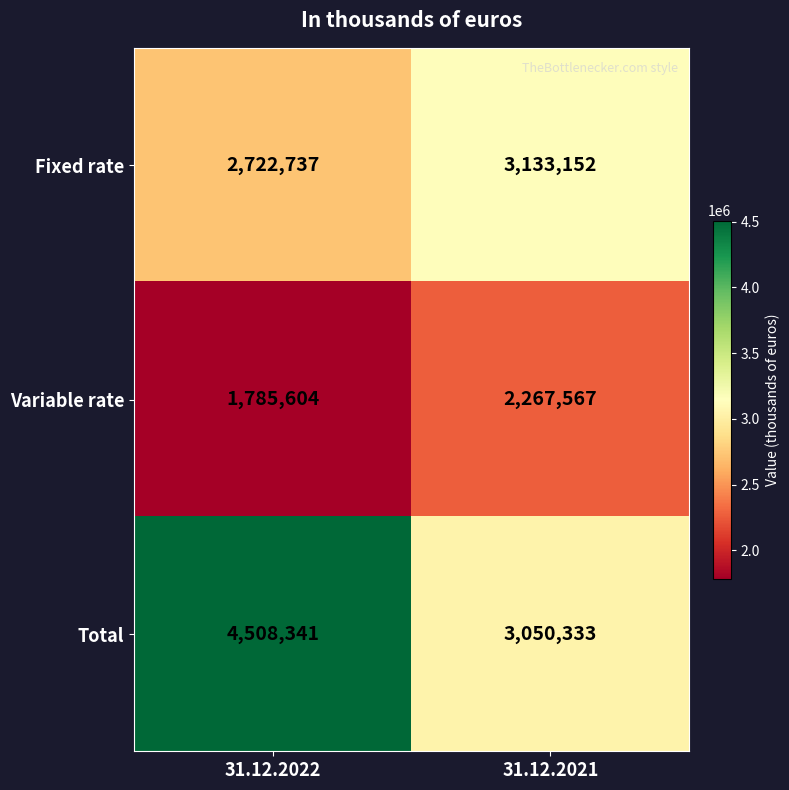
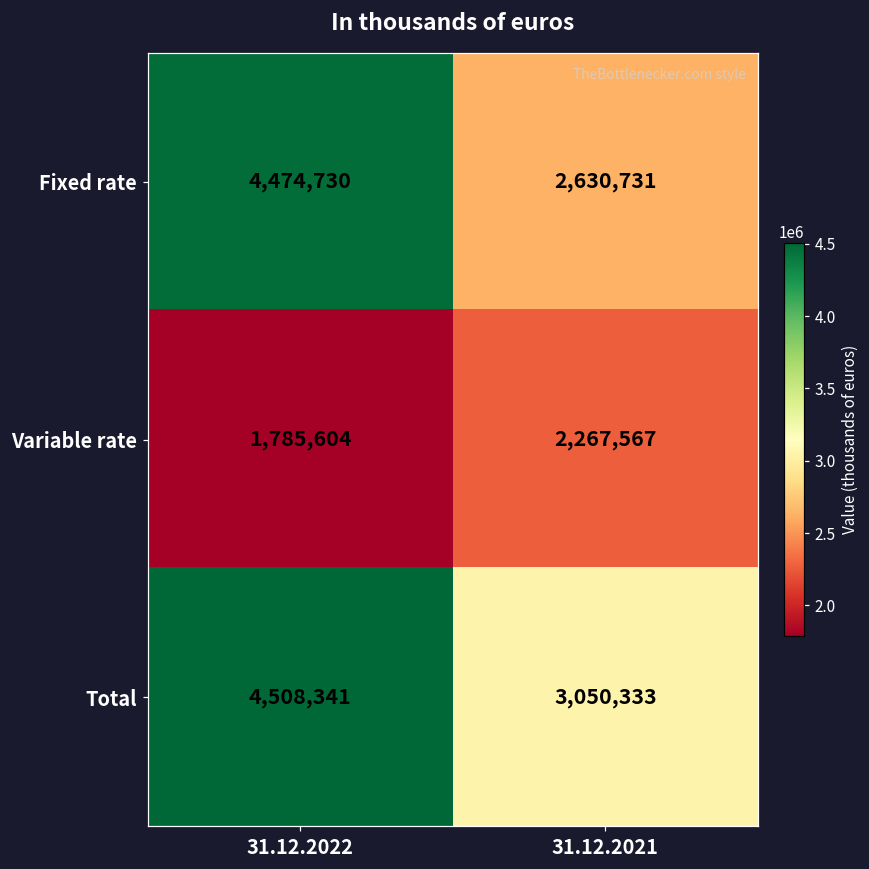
  {
    "Fixed rate": {
-     "31.12.2022": "2,722,737",
-     "31.12.2021": "3,133,152"
+     "31.12.2022": "4,474,730",
+     "31.12.2021": "2,630,731"
    },
    "Variable rate": {
      "31.12.2022": "1,785,604",
      "31.12.2021": "2,267,567"
    },
    "Total": {
      "31.12.2022": "4,508,341",
      "31.12.2021": "3,050,333"
    }
  }
